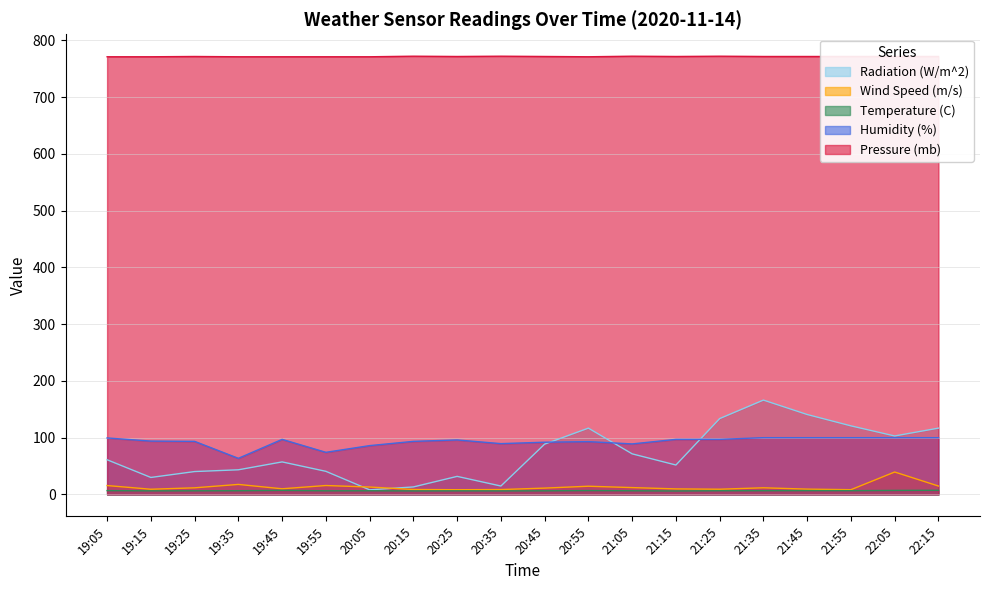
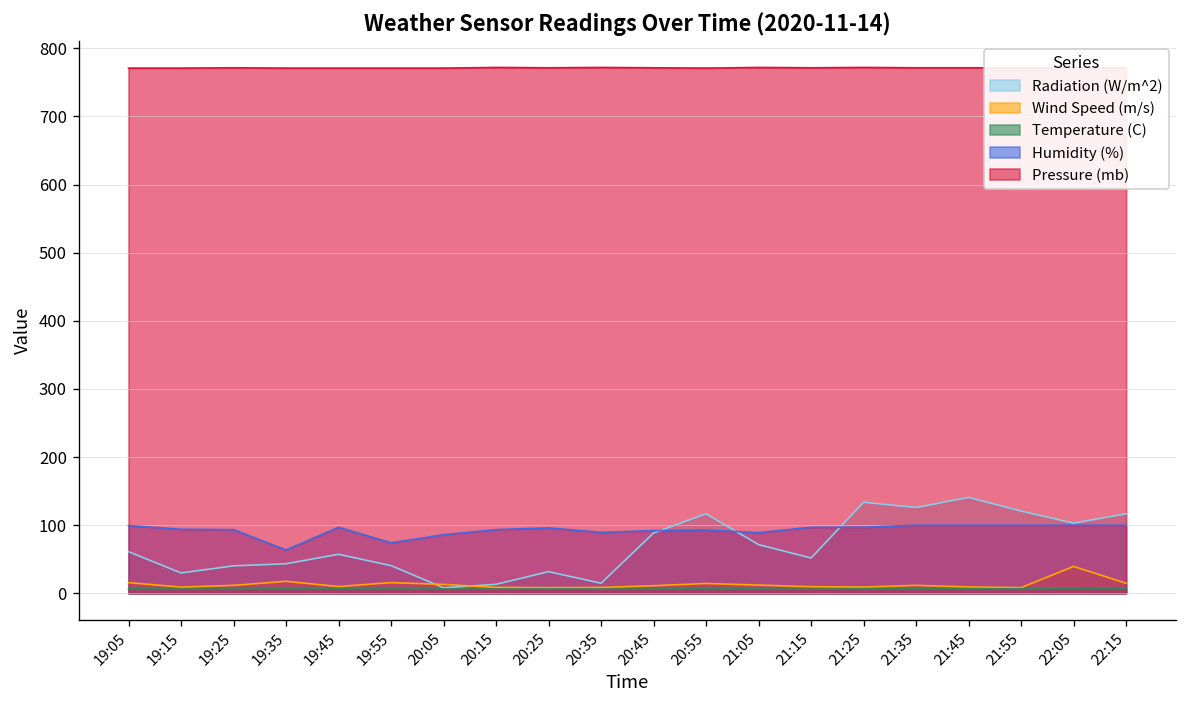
  {
    "Radiation (W/m^2)": {
      "19:05": 60,
      "19:15": 30,
      "19:25": 40,
      "19:35": 40,
      "19:45": 60,
      "19:55": 40,
      "20:15": 10,
      "20:25": 30,
      "20:35": 10,
      "20:55": 120,
      "21:05": 70,
      "21:15": 50,
      "21:25": 130,
-     "21:35": 170,
+     "21:35": 130,
      "21:45": 140,
      "21:55": 120,
      "22:15": 120
    },
    "Wind Speed (m/s)": {
      "19:05": 20,
      "19:25": 10,
      "19:35": 20,
      "19:55": 20,
      "20:05": 10,
      "20:45": 10,
      "20:55": 10,
      "21:05": 10,
      "21:35": 10,
      "22:05": 40,
      "22:15": 10
    },
    "Temperature (C)": {
      "19:05": 10,
      "19:25": 10,
      "19:35": 10,
      "19:55": 10,
      "20:45": 10,
      "20:55": 10,
      "21:05": 10,
      "21:35": 10,
      "22:05": 10,
      "22:15": 10
    },
    "Humidity (%)": {
      "19:05": 100,
      "19:15": 90,
      "19:25": 90,
      "19:35": 60,
      "19:45": 100,
      "19:55": 70,
      "20:05": 90,
      "20:15": 90,
      "20:25": 100,
      "20:35": 90,
      "20:55": 90,
      "21:05": 90,
      "21:15": 100,
      "21:25": 100,
      "21:35": 100,
      "21:45": 100,
      "21:55": 100,
      "22:15": 100
    },
    "Pressure (mb)": {
      "19:05": 770,
      "19:15": 770,
      "19:25": 770,
      "19:35": 770,
      "19:45": 770,
      "19:55": 770,
      "20:05": 770,
      "20:15": 770,
      "20:25": 770,
      "20:35": 770,
      "20:45": 770,
      "20:55": 770,
      "21:05": 770,
      "21:15": 770,
      "21:25": 770,
      "21:35": 770,
      "21:45": 770
    }
  }
